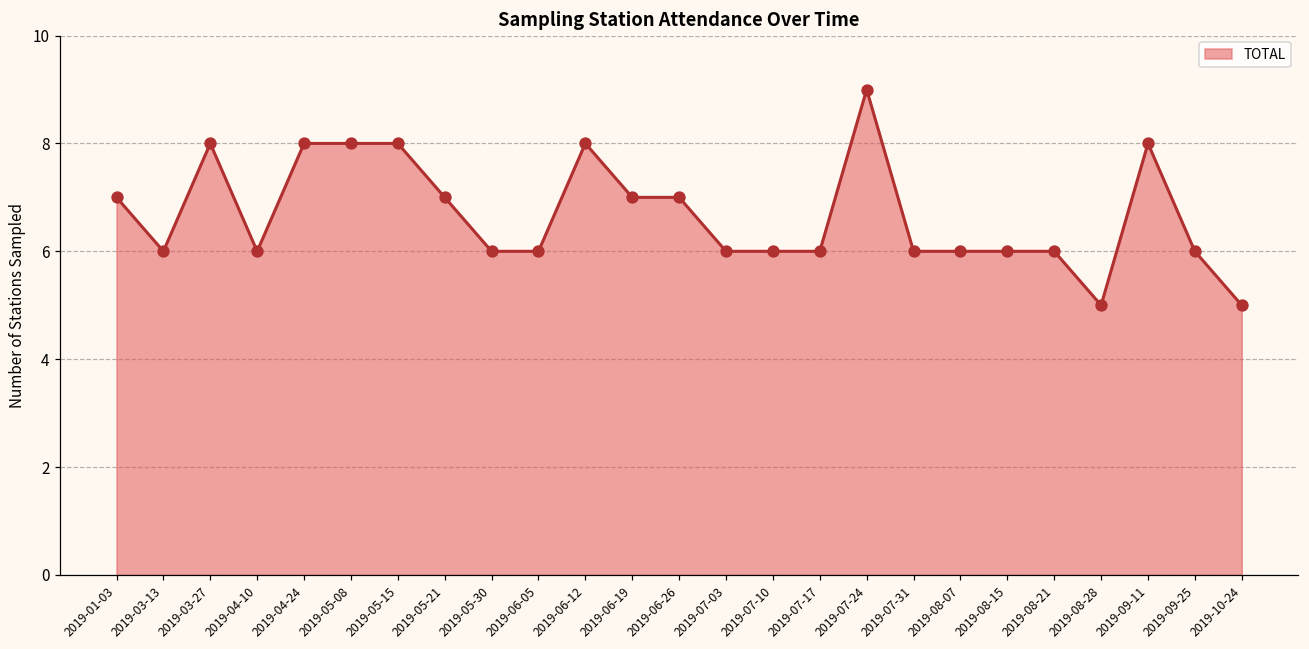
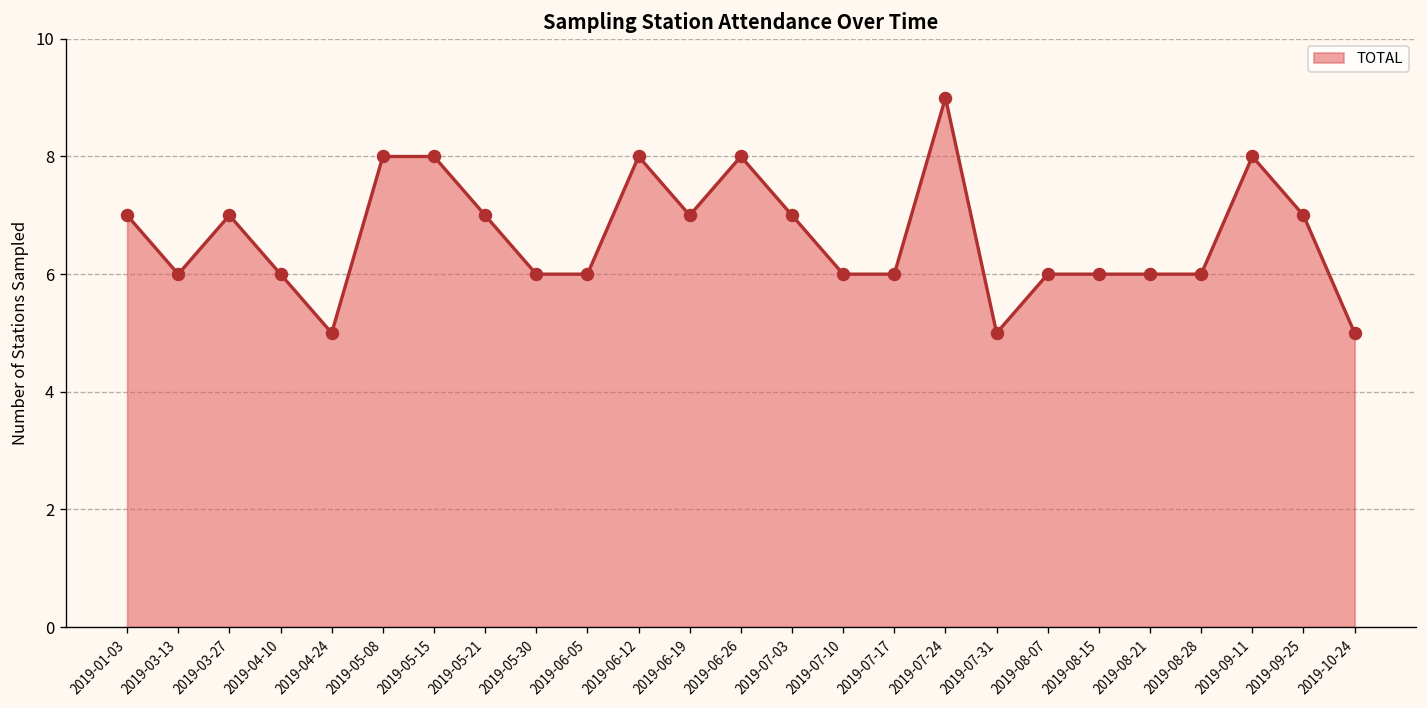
  {
    "2019-01-03": 7,
    "2019-03-13": 6,
-   "2019-03-27": 8,
+   "2019-03-27": 7,
    "2019-04-10": 6,
-   "2019-04-24": 8,
+   "2019-04-24": 5,
    "2019-05-08": 8,
    "2019-05-15": 8,
    "2019-05-21": 7,
    "2019-05-30": 6,
    "2019-06-05": 6,
    "2019-06-12": 8,
    "2019-06-19": 7,
-   "2019-06-26": 7,
-   "2019-07-03": 6,
+   "2019-06-26": 8,
+   "2019-07-03": 7,
    "2019-07-10": 6,
    "2019-07-17": 6,
    "2019-07-24": 9,
-   "2019-07-31": 6,
+   "2019-07-31": 5,
    "2019-08-07": 6,
    "2019-08-15": 6,
    "2019-08-21": 6,
-   "2019-08-28": 5,
+   "2019-08-28": 6,
    "2019-09-11": 8,
-   "2019-09-25": 6,
+   "2019-09-25": 7,
    "2019-10-24": 5
  }
